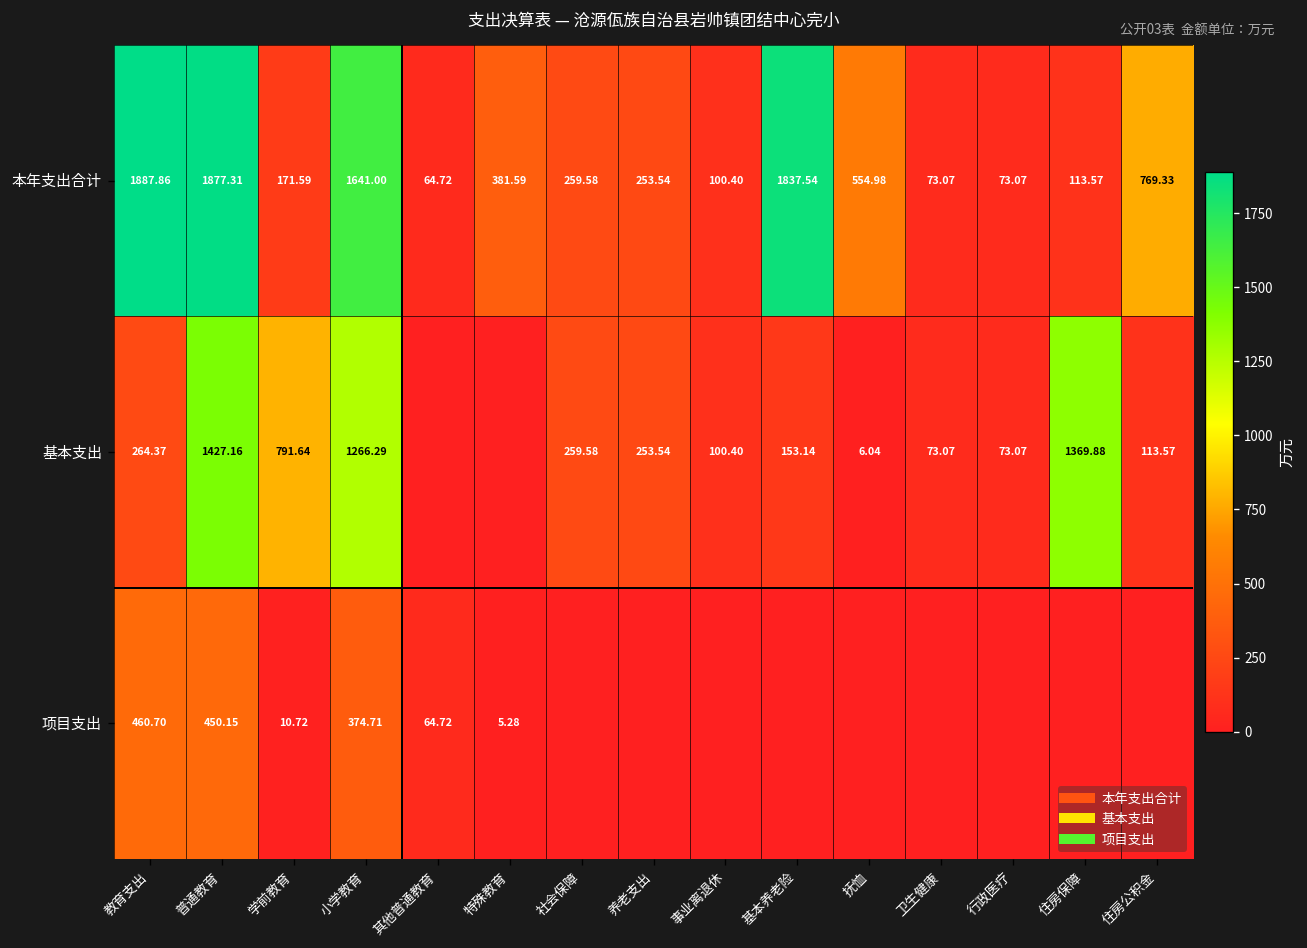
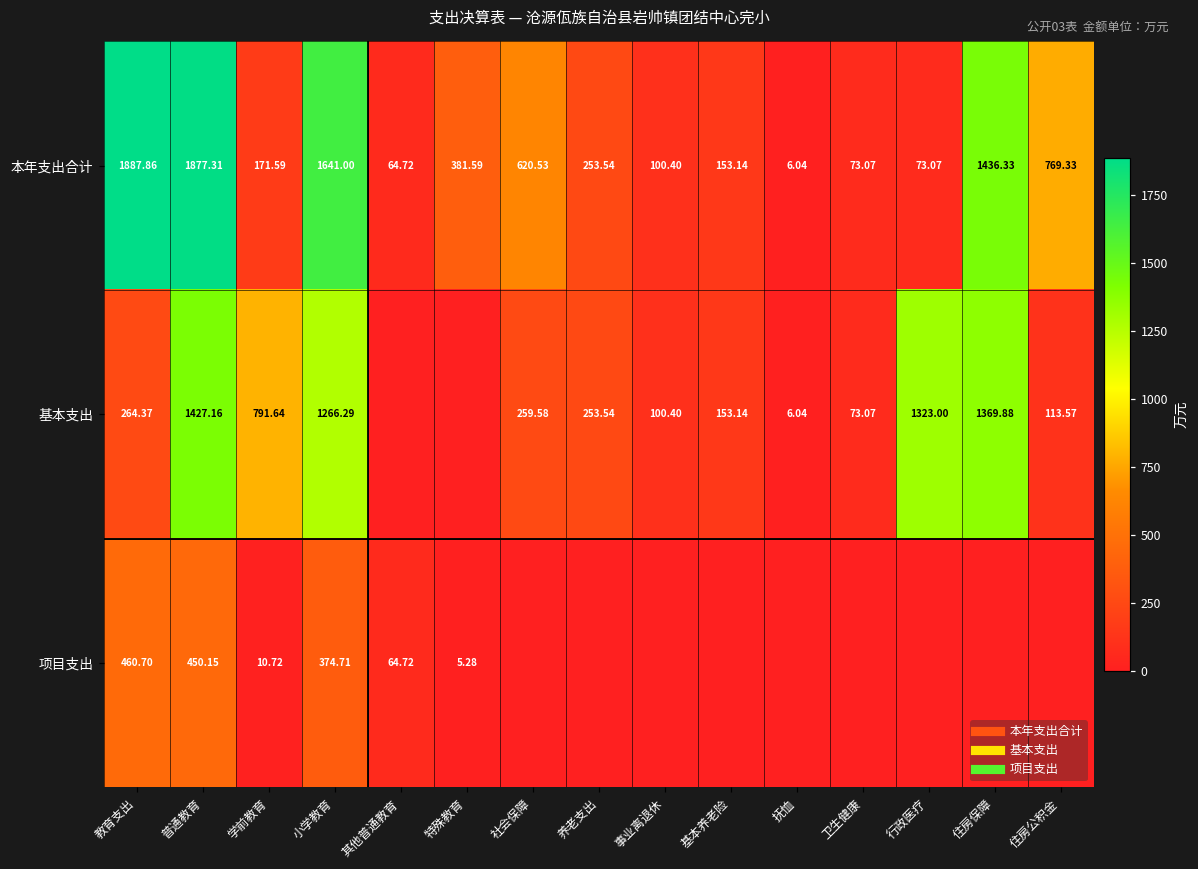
  {
    "本年支出合计": {
      "教育支出": 1887.86,
      "普通教育": 1877.31,
      "学前教育": 171.59,
      "小学教育": 1641.00,
      "其他普通教育": 64.72,
      "特殊教育": 381.59,
-     "社会保障": 259.58,
+     "社会保障": 620.53,
      "养老支出": 253.54,
      "事业离退休": 100.40,
-     "基本养老险": 1837.54,
-     "抚恤": 554.98,
+     "基本养老险": 153.14,
+     "抚恤": 6.04,
      "卫生健康": 73.07,
      "行政医疗": 73.07,
-     "住房保障": 113.57,
+     "住房保障": 1436.33,
      "住房公积金": 769.33
    },
    "基本支出": {
      "教育支出": 264.37,
      "普通教育": 1427.16,
      "学前教育": 791.64,
      "小学教育": 1266.29,
      "社会保障": 259.58,
      "养老支出": 253.54,
      "事业离退休": 100.40,
      "基本养老险": 153.14,
      "抚恤": 6.04,
      "卫生健康": 73.07,
-     "行政医疗": 73.07,
+     "行政医疗": 1323.00,
      "住房保障": 1369.88,
      "住房公积金": 113.57
    },
    "项目支出": {
      "教育支出": 460.70,
      "普通教育": 450.15,
      "学前教育": 10.72,
      "小学教育": 374.71,
      "其他普通教育": 64.72,
      "特殊教育": 5.28
    }
  }
